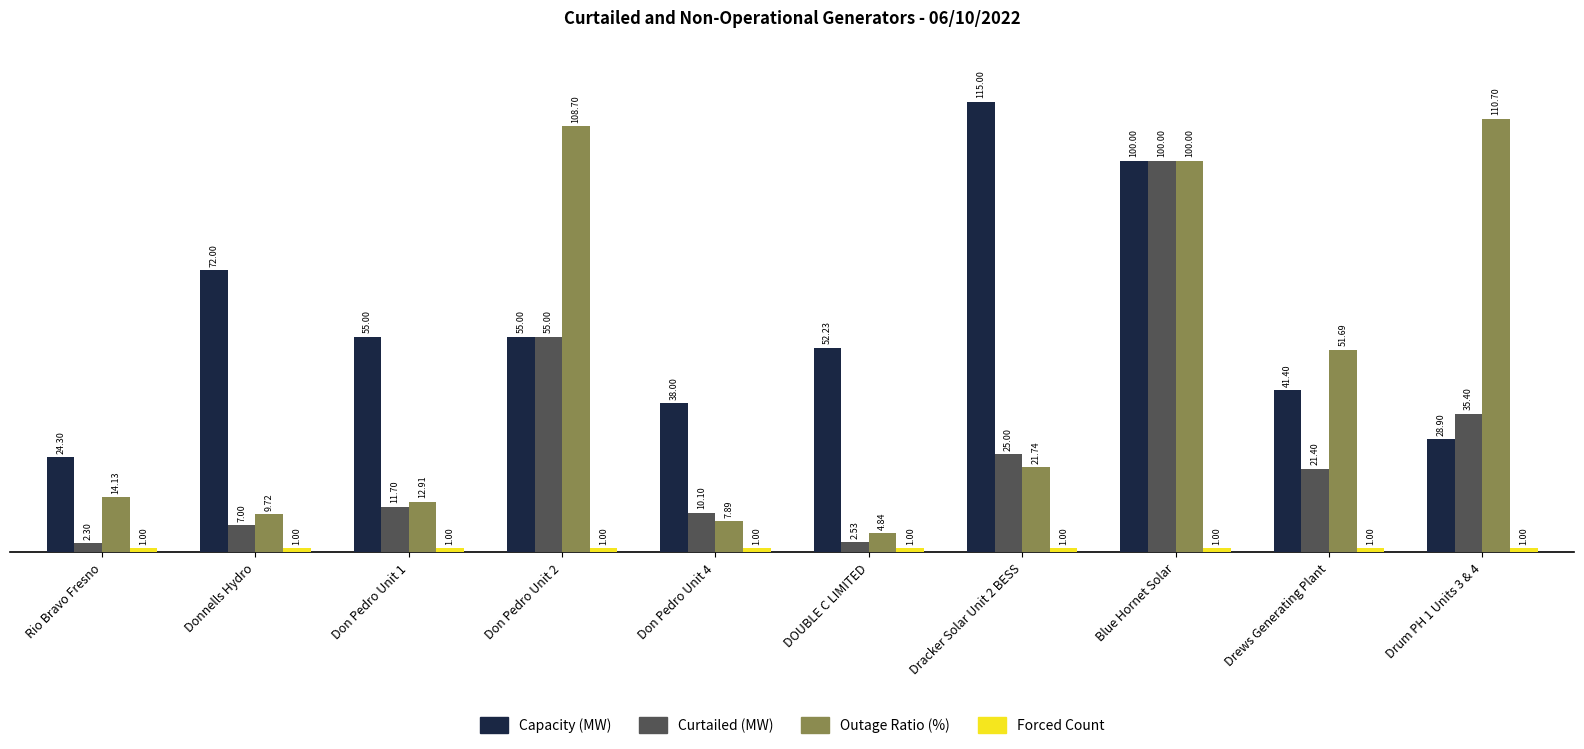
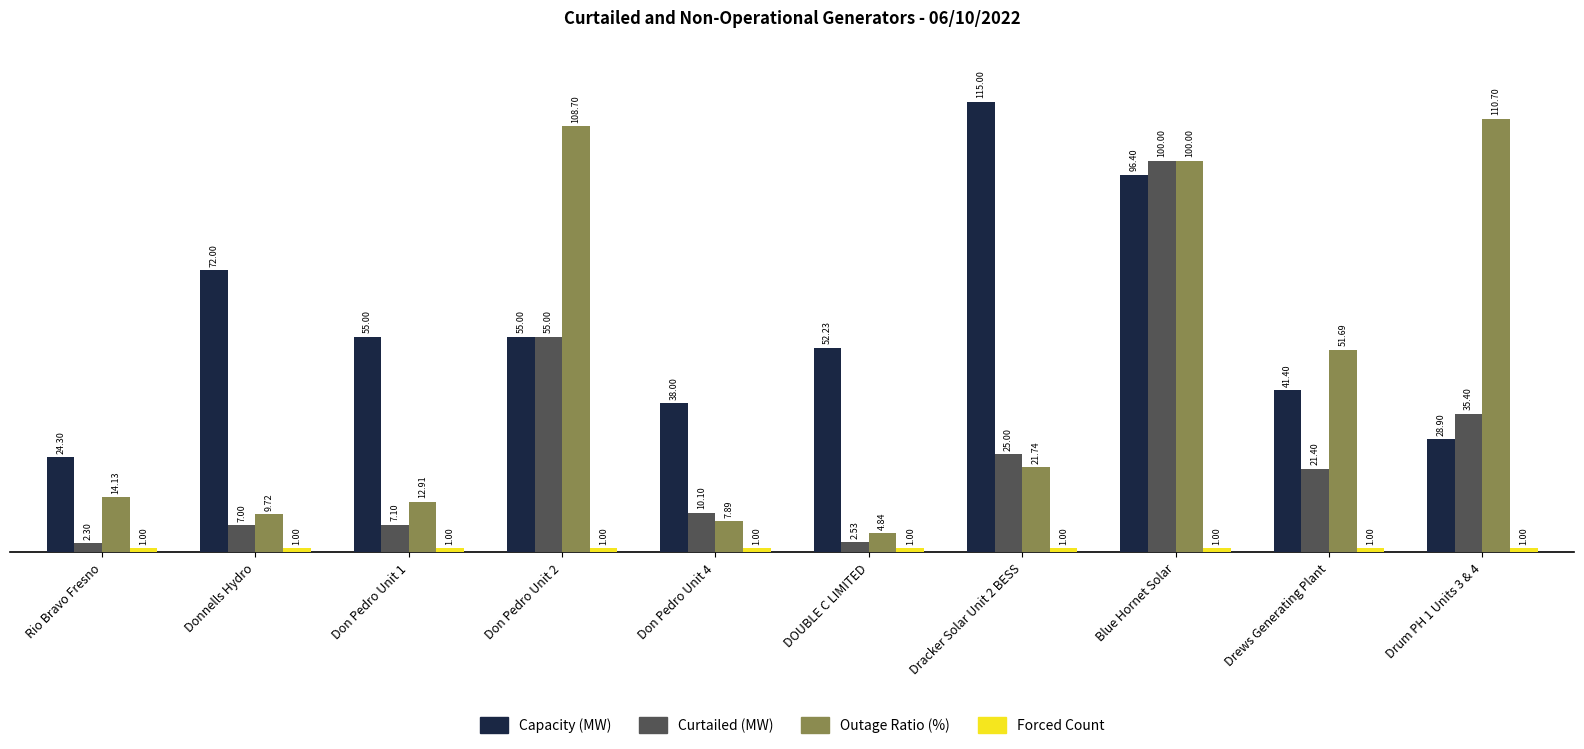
  {
    "Capacity (MW)": {
      "Rio Bravo Fresno": 24.30,
      "Donnells Hydro": 72.00,
      "Don Pedro Unit 1": 55.00,
      "Don Pedro Unit 2": 55.00,
      "Don Pedro Unit 4": 38.00,
      "DOUBLE C LIMITED": 52.23,
      "Dracker Solar Unit 2 BESS": 115.00,
-     "Blue Hornet Solar": 100.00,
+     "Blue Hornet Solar": 96.40,
      "Drews Generating Plant": 41.40,
      "Drum PH 1 Units 3 & 4": 28.90
    },
    "Curtailed (MW)": {
      "Rio Bravo Fresno": 2.30,
      "Donnells Hydro": 7.00,
-     "Don Pedro Unit 1": 11.70,
+     "Don Pedro Unit 1": 7.10,
      "Don Pedro Unit 2": 55.00,
      "Don Pedro Unit 4": 10.10,
      "DOUBLE C LIMITED": 2.53,
      "Dracker Solar Unit 2 BESS": 25.00,
      "Blue Hornet Solar": 100.00,
      "Drews Generating Plant": 21.40,
      "Drum PH 1 Units 3 & 4": 35.40
    },
    "Outage Ratio (%)": {
      "Rio Bravo Fresno": 14.13,
      "Donnells Hydro": 9.72,
      "Don Pedro Unit 1": 12.91,
      "Don Pedro Unit 2": 108.70,
      "Don Pedro Unit 4": 7.89,
      "DOUBLE C LIMITED": 4.84,
      "Dracker Solar Unit 2 BESS": 21.74,
      "Blue Hornet Solar": 100.00,
      "Drews Generating Plant": 51.69,
      "Drum PH 1 Units 3 & 4": 110.70
    },
    "Forced Count": {
      "Rio Bravo Fresno": 1.00,
      "Donnells Hydro": 1.00,
      "Don Pedro Unit 1": 1.00,
      "Don Pedro Unit 2": 1.00,
      "Don Pedro Unit 4": 1.00,
      "DOUBLE C LIMITED": 1.00,
      "Dracker Solar Unit 2 BESS": 1.00,
      "Blue Hornet Solar": 1.00,
      "Drews Generating Plant": 1.00,
      "Drum PH 1 Units 3 & 4": 1.00
    }
  }
